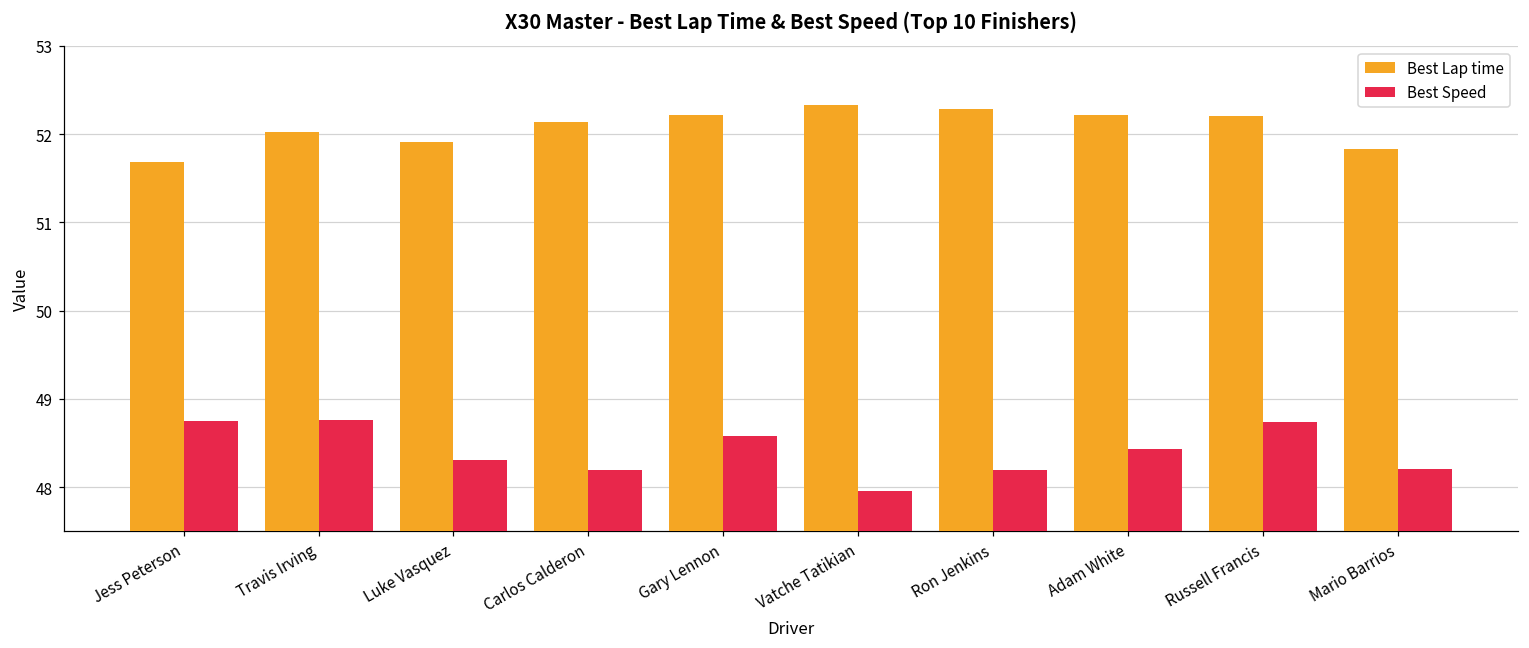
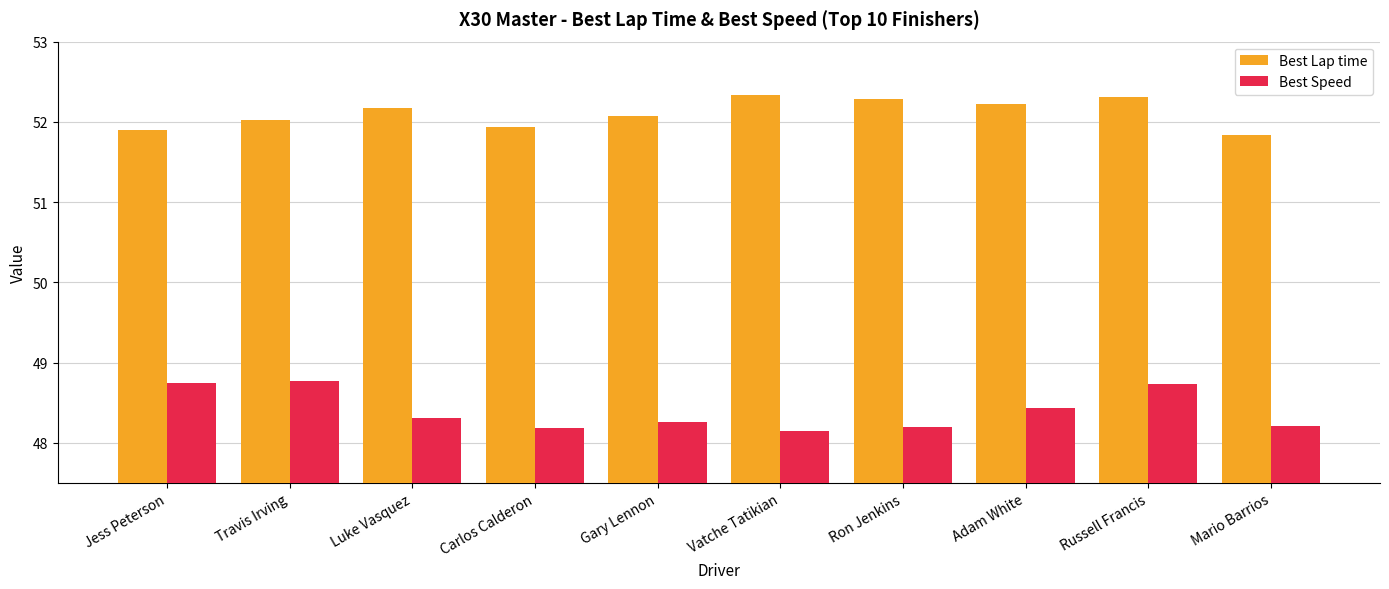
  {
    "Best Lap time": {
-     "Jess Peterson": 51.7,
+     "Jess Peterson": 51.9,
      "Travis Irving": 52.0,
-     "Luke Vasquez": 51.9,
-     "Carlos Calderon": 52.1,
-     "Gary Lennon": 52.2,
+     "Luke Vasquez": 52.2,
+     "Carlos Calderon": 51.9,
+     "Gary Lennon": 52.1,
      "Vatche Tatikian": 52.3,
      "Ron Jenkins": 52.3,
      "Adam White": 52.2,
-     "Russell Francis": 52.2,
+     "Russell Francis": 52.3,
      "Mario Barrios": 51.8
    },
    "Best Speed": {
      "Jess Peterson": 48.8,
      "Travis Irving": 48.8,
      "Luke Vasquez": 48.3,
      "Carlos Calderon": 48.2,
-     "Gary Lennon": 48.6,
-     "Vatche Tatikian": 48.0,
+     "Gary Lennon": 48.3,
+     "Vatche Tatikian": 48.2,
      "Ron Jenkins": 48.2,
      "Adam White": 48.4,
      "Russell Francis": 48.7,
      "Mario Barrios": 48.2
    }
  }
